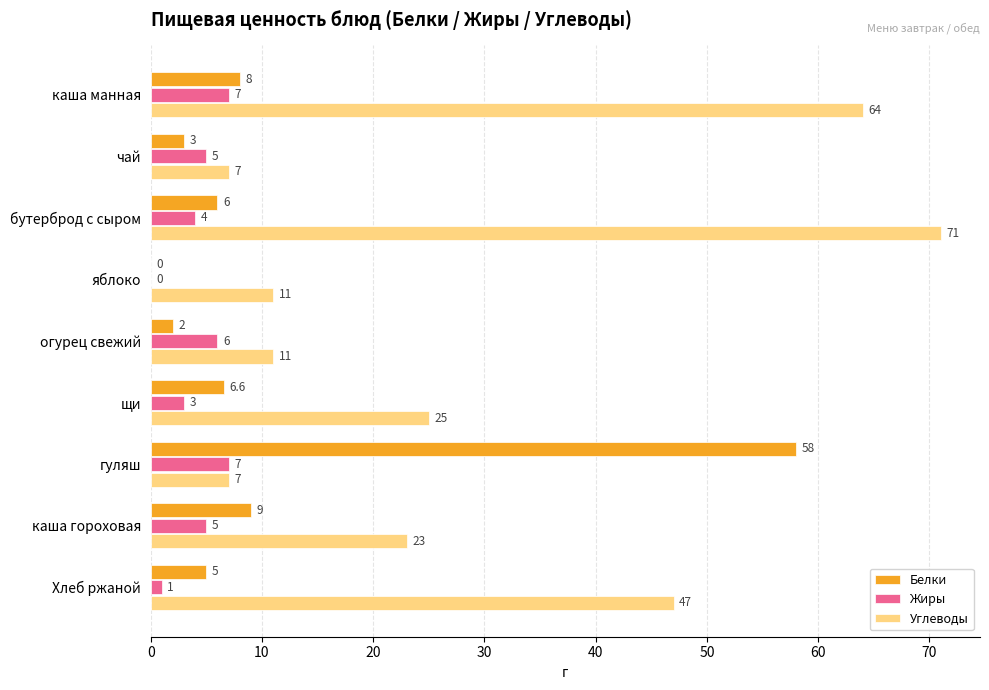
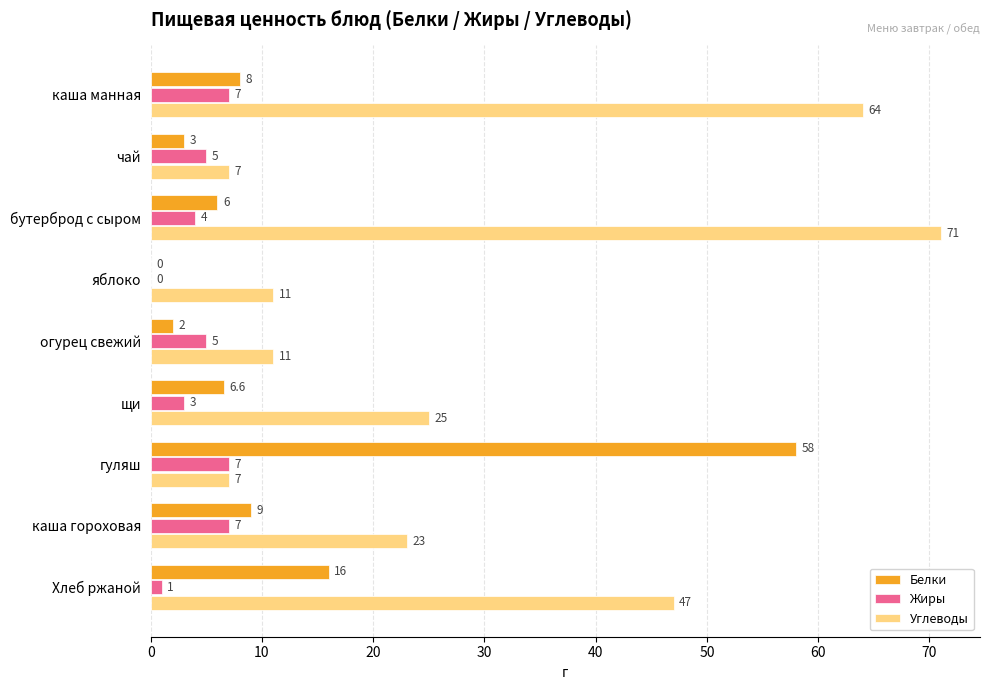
  {
    "Белки": {
      "каша манная": 8,
      "чай": 3,
      "бутерброд с сыром": 6,
      "яблоко": 0,
      "огурец свежий": 2,
      "щи": 6.6,
      "гуляш": 58,
      "каша гороховая": 9,
-     "Хлеб ржаной": 5
+     "Хлеб ржаной": 16
    },
    "Жиры": {
      "каша манная": 7,
      "чай": 5,
      "бутерброд с сыром": 4,
      "яблоко": 0,
-     "огурец свежий": 6,
+     "огурец свежий": 5,
      "щи": 3,
      "гуляш": 7,
-     "каша гороховая": 5,
+     "каша гороховая": 7,
      "Хлеб ржаной": 1
    },
    "Углеводы": {
      "каша манная": 64,
      "чай": 7,
      "бутерброд с сыром": 71,
      "яблоко": 11,
      "огурец свежий": 11,
      "щи": 25,
      "гуляш": 7,
      "каша гороховая": 23,
      "Хлеб ржаной": 47
    }
  }
